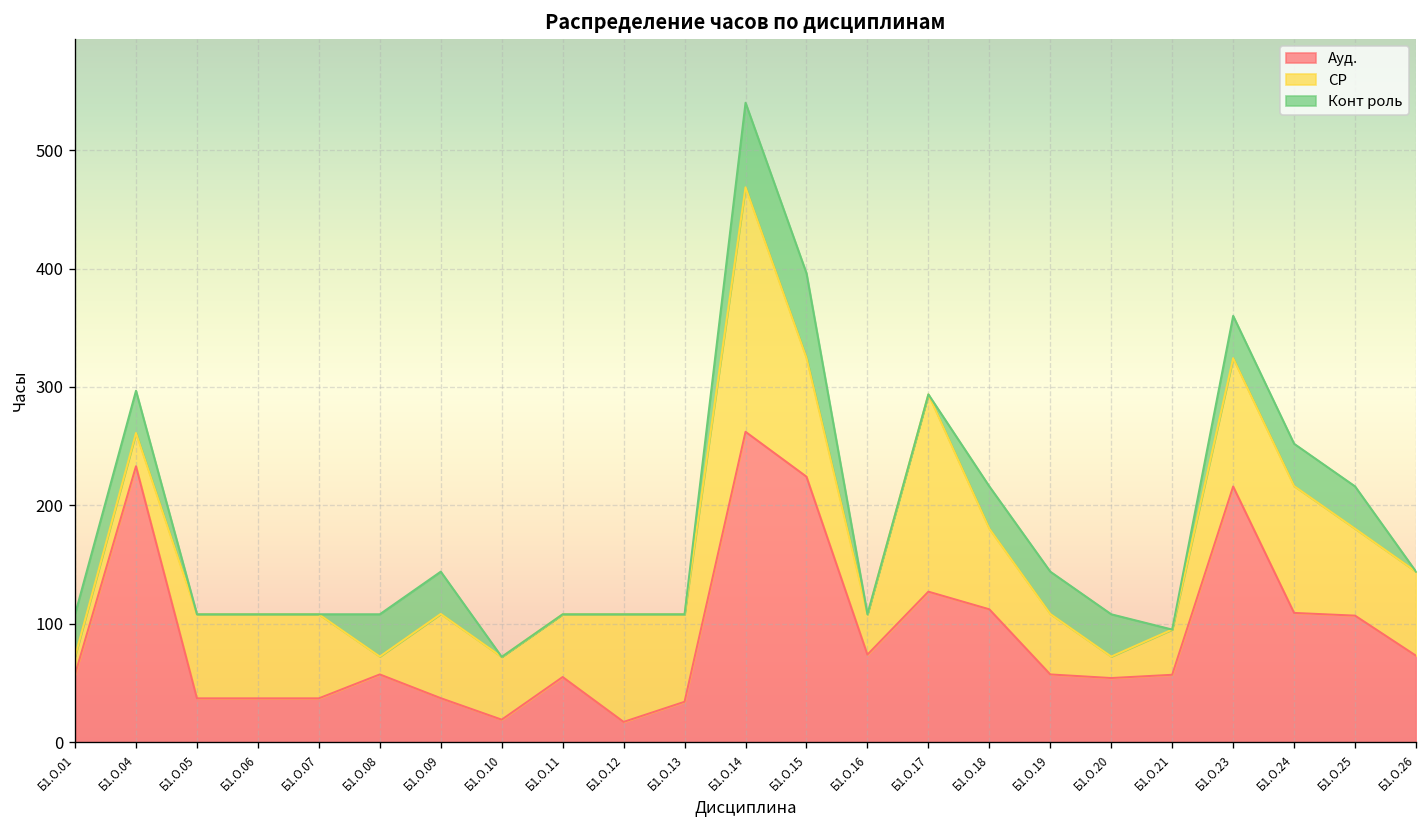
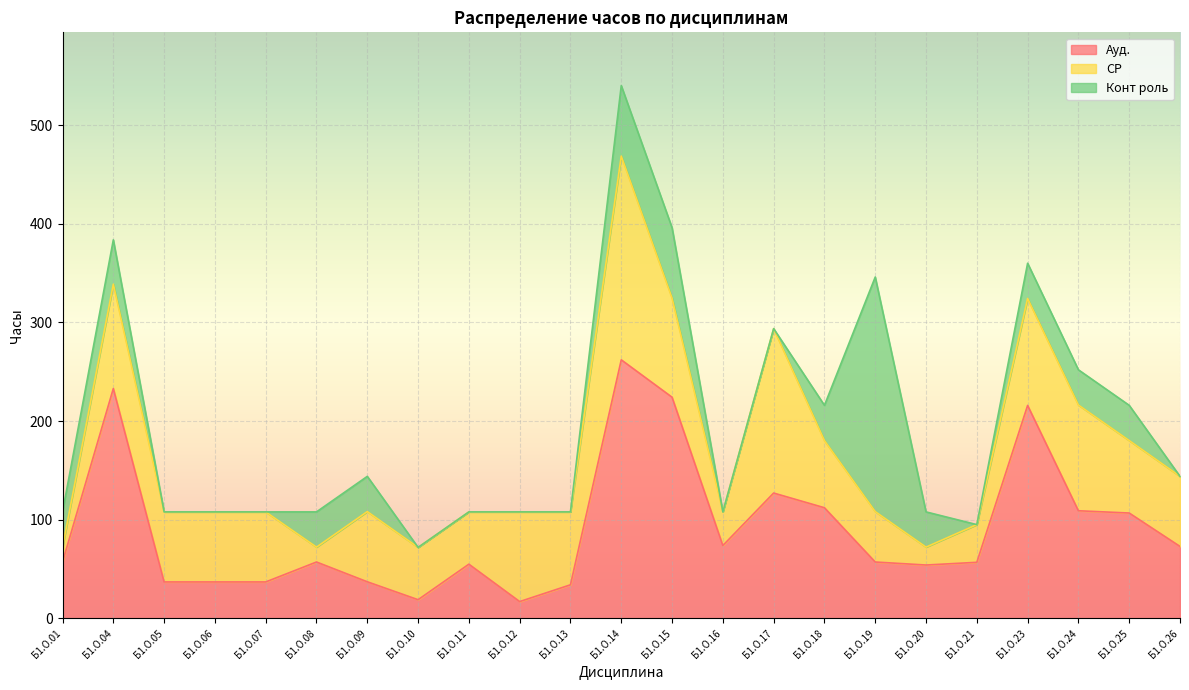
  {
    "Ауд.": {
      "Б1.О.01": 60,
      "Б1.О.04": 230,
      "Б1.О.05": 40,
      "Б1.О.06": 40,
      "Б1.О.07": 40,
      "Б1.О.08": 60,
      "Б1.О.09": 40,
      "Б1.О.10": 20,
      "Б1.О.11": 60,
      "Б1.О.12": 20,
      "Б1.О.13": 30,
      "Б1.О.14": 260,
      "Б1.О.15": 220,
      "Б1.О.16": 70,
      "Б1.О.17": 130,
      "Б1.О.18": 110,
      "Б1.О.19": 60,
      "Б1.О.20": 50,
      "Б1.О.21": 60,
      "Б1.О.23": 220,
      "Б1.О.24": 110,
      "Б1.О.25": 110,
      "Б1.О.26": 70
    },
    "СР": {
      "Б1.О.01": 20,
-     "Б1.О.04": 30,
+     "Б1.О.04": 110,
      "Б1.О.08": 20,
      "Б1.О.09": 70,
      "Б1.О.14": 210,
      "Б1.О.15": 100,
      "Б1.О.18": 70,
      "Б1.О.19": 50,
      "Б1.О.20": 20,
      "Б1.О.23": 110,
      "Б1.О.24": 110,
      "Б1.О.25": 70
    },
    "Конт роль": {
      "Б1.О.01": 40,
-     "Б1.О.04": 36,
+     "Б1.О.04": 45,
      "Б1.О.08": 40,
      "Б1.О.09": 40,
      "Б1.О.14": 70,
      "Б1.О.15": 70,
      "Б1.О.18": 40,
-     "Б1.О.19": 40,
+     "Б1.О.19": 240,
      "Б1.О.20": 40,
      "Б1.О.23": 40,
      "Б1.О.24": 40,
      "Б1.О.25": 40
    }
  }
